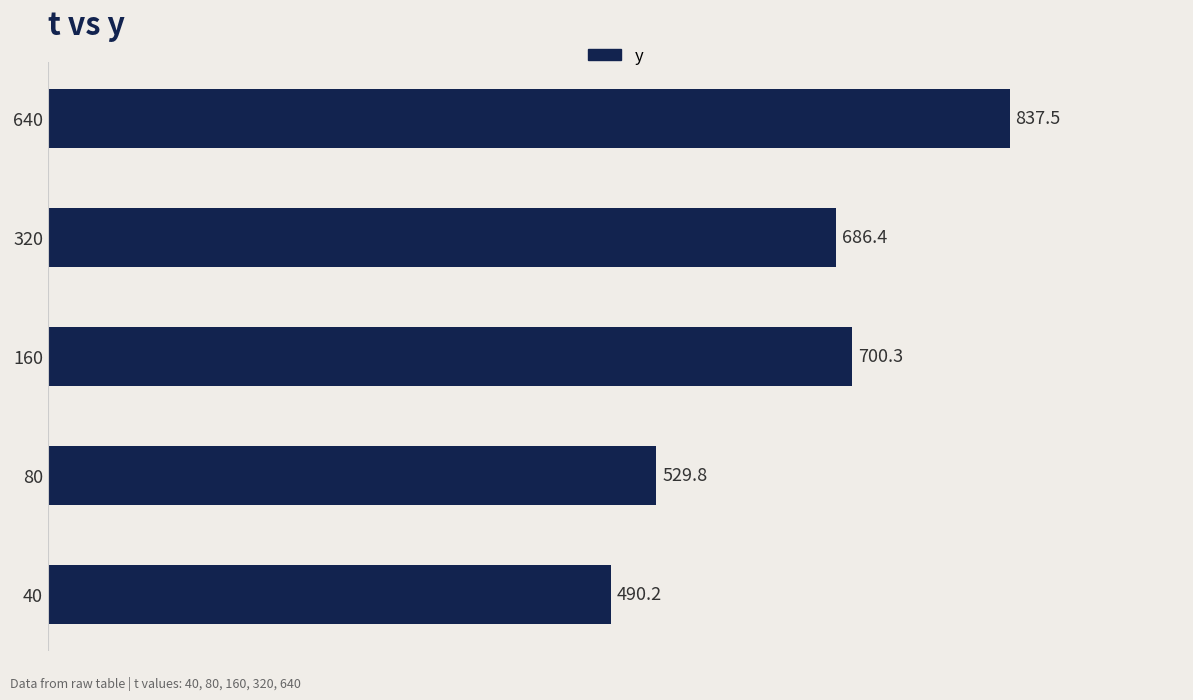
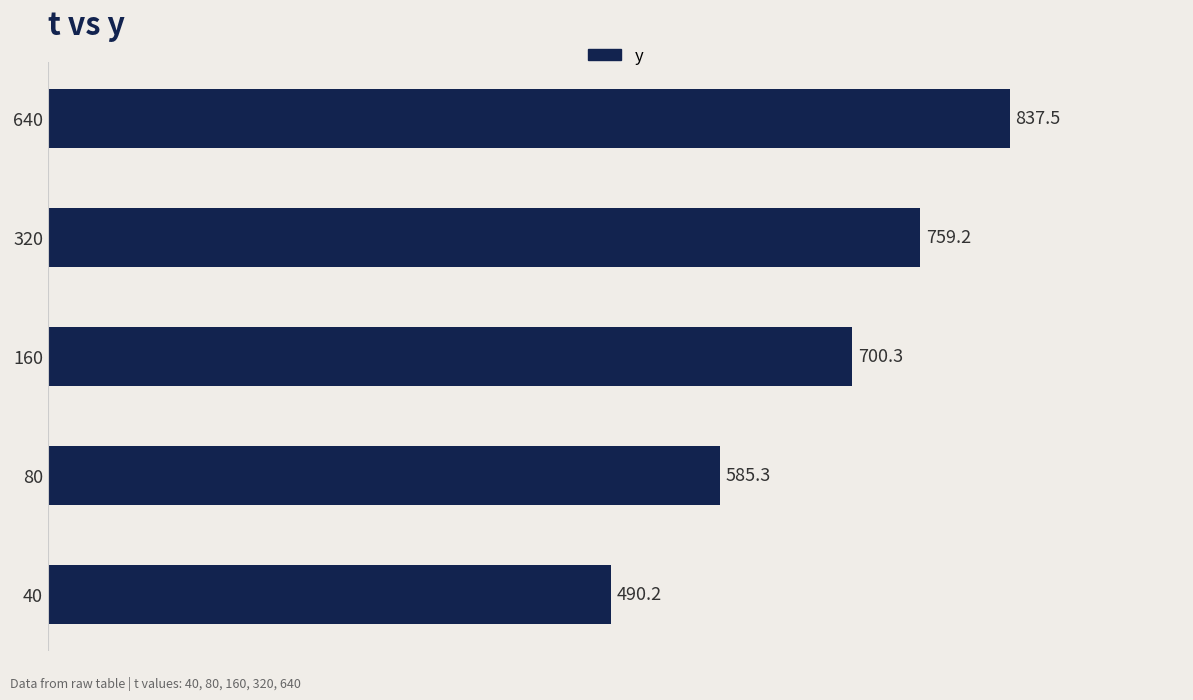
  {
    "640": 837.5,
-   "320": 686.4,
+   "320": 759.2,
    "160": 700.3,
-   "80": 529.8,
+   "80": 585.3,
    "40": 490.2
  }
